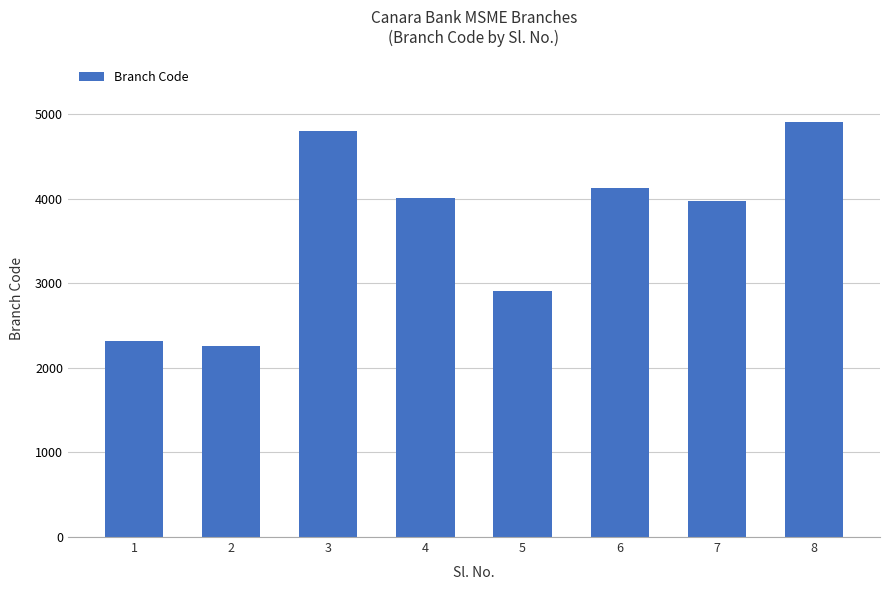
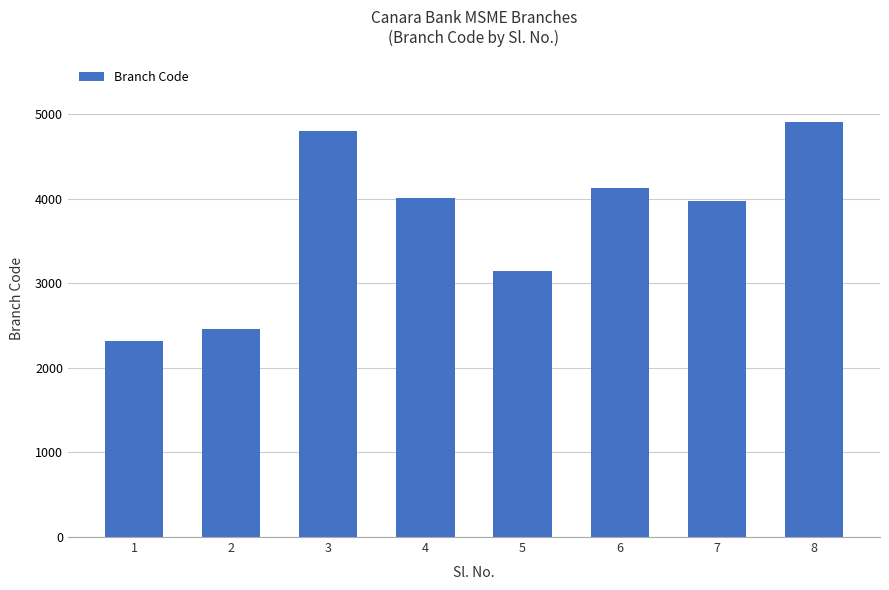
  {
    "1": 2300,
-   "2": 2300,
+   "2": 2500,
    "3": 4800,
    "4": 4000,
-   "5": 2900,
+   "5": 3100,
    "6": 4100,
    "7": 4000,
    "8": 4900
  }
